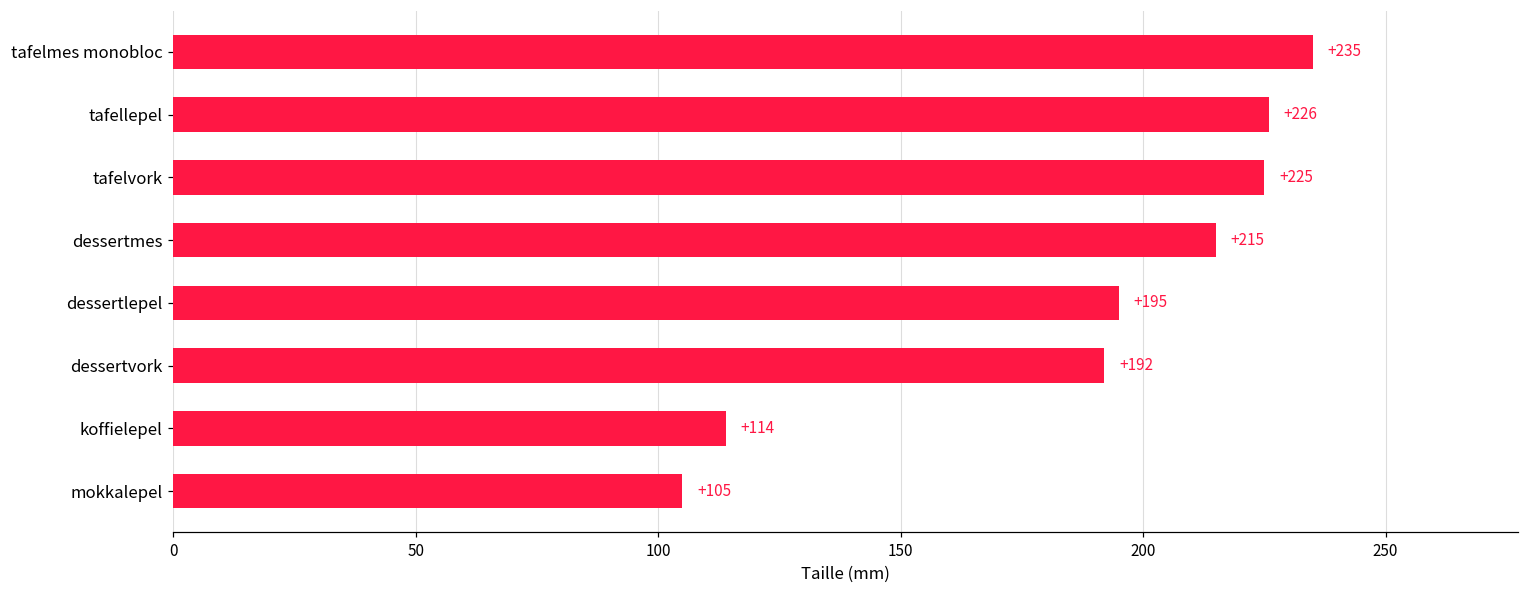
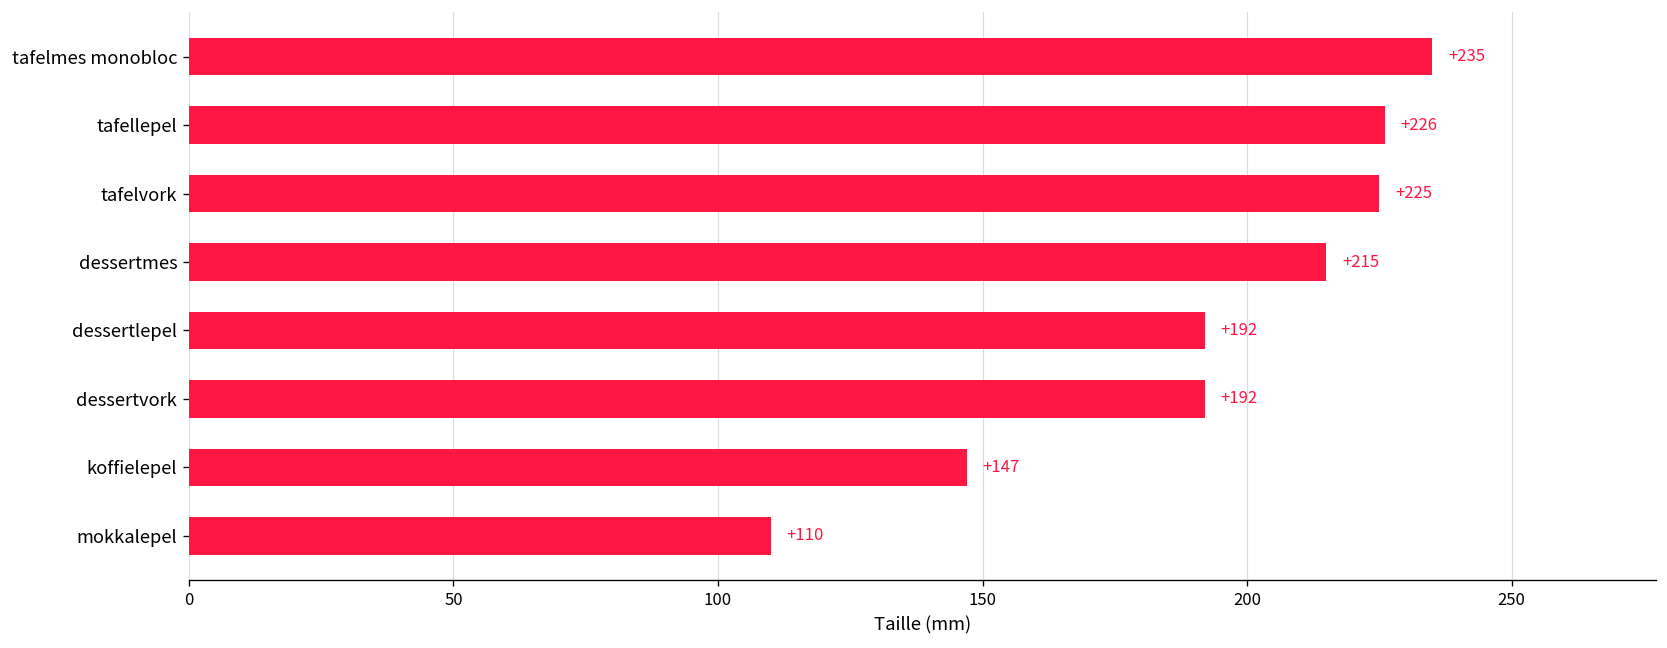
  {
    "tafelmes monobloc": "+235",
    "tafellepel": "+226",
    "tafelvork": "+225",
    "dessertmes": "+215",
-   "dessertlepel": "+195",
+   "dessertlepel": "+192",
    "dessertvork": "+192",
-   "koffielepel": "+114",
-   "mokkalepel": "+105"
+   "koffielepel": "+147",
+   "mokkalepel": "+110"
  }
